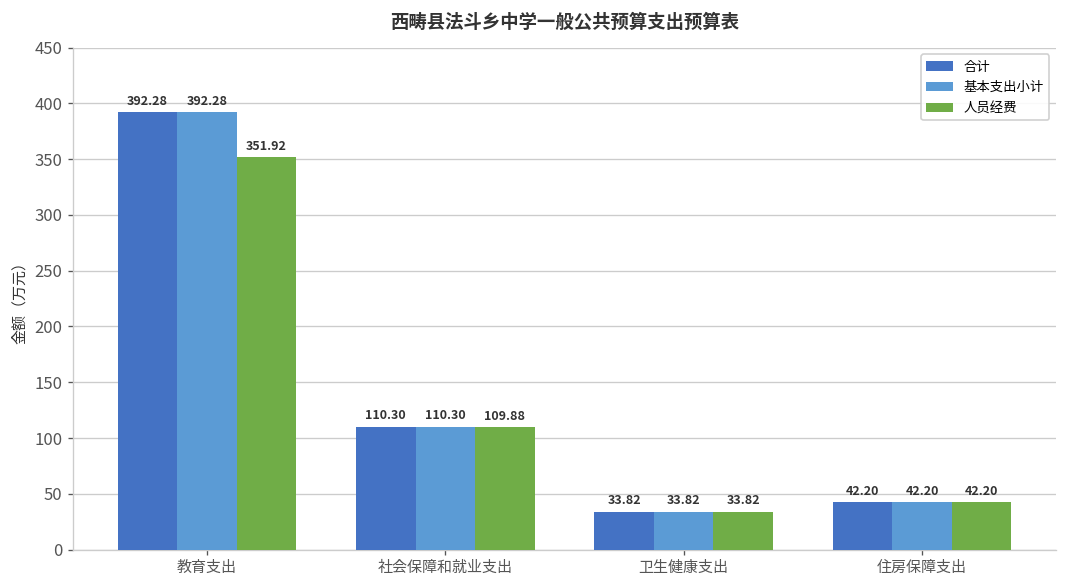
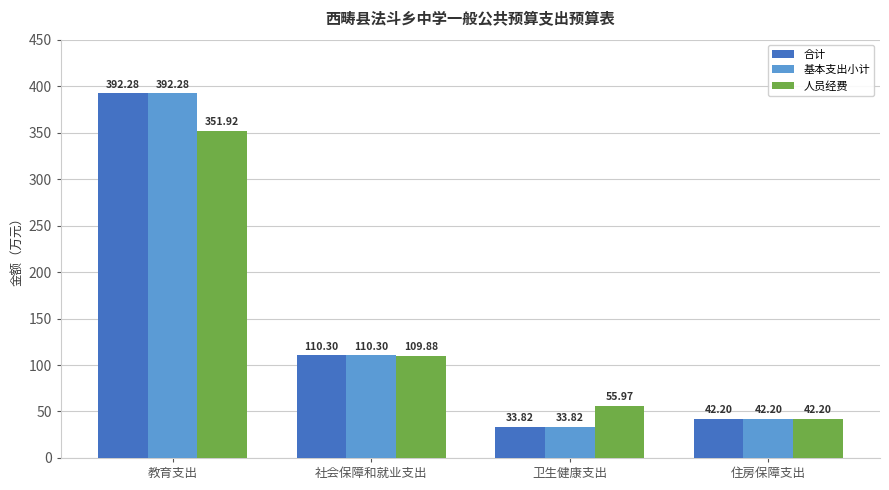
  {
    "人员经费": {
      "教育支出": 351.92,
      "社会保障和就业支出": 109.88,
-     "卫生健康支出": 33.82,
+     "卫生健康支出": 55.97,
      "住房保障支出": 42.20
    }
  }
